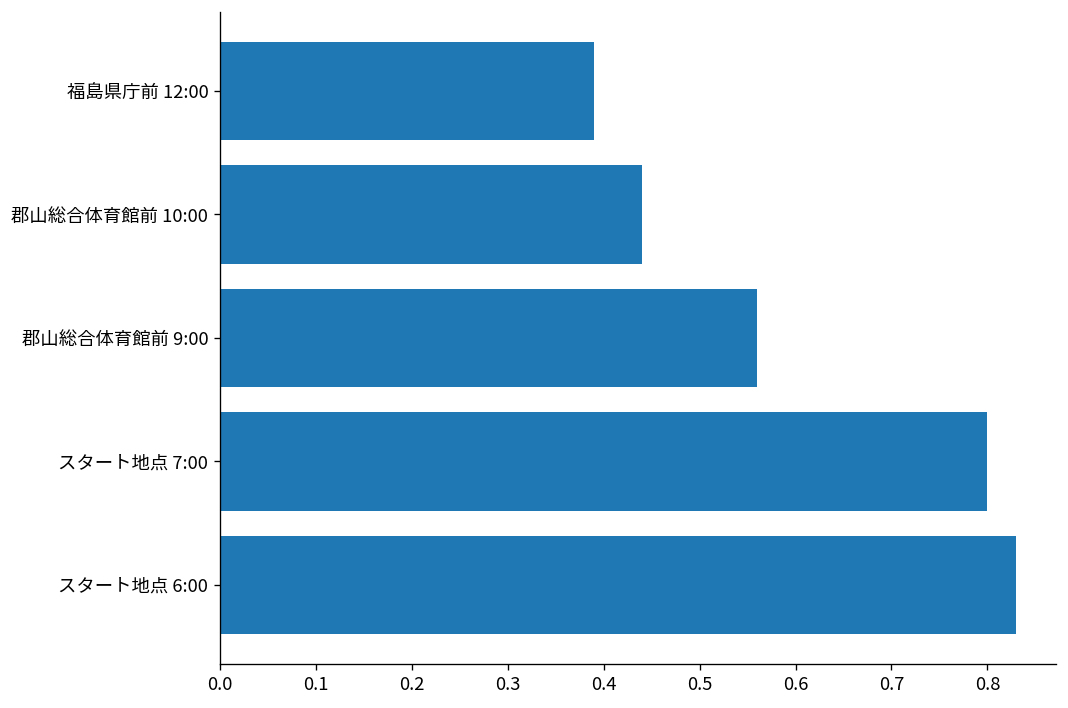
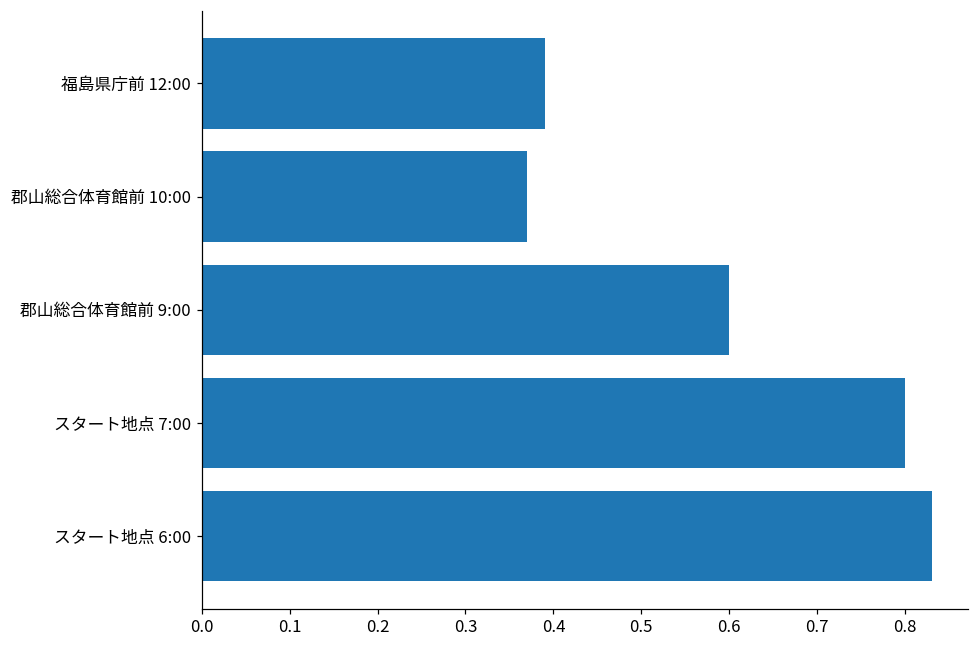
  {
    "福島県庁前 12:00": 0.39,
-   "郡山総合体育館前 10:00": 0.44,
-   "郡山総合体育館前 9:00": 0.56,
+   "郡山総合体育館前 10:00": 0.37,
+   "郡山総合体育館前 9:00": 0.60,
    "スタート地点 7:00": 0.80,
    "スタート地点 6:00": 0.83
  }
